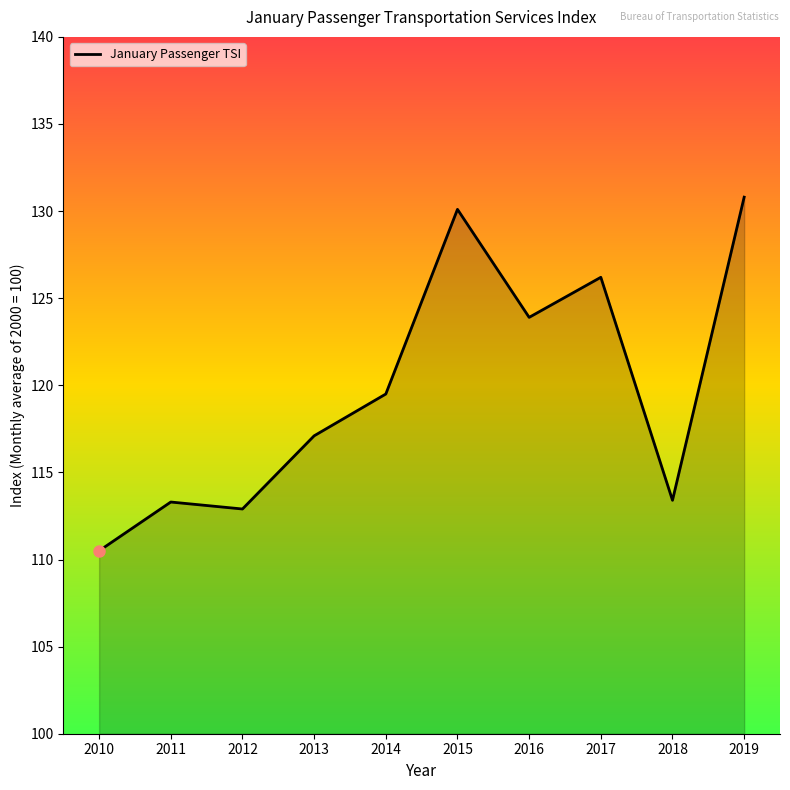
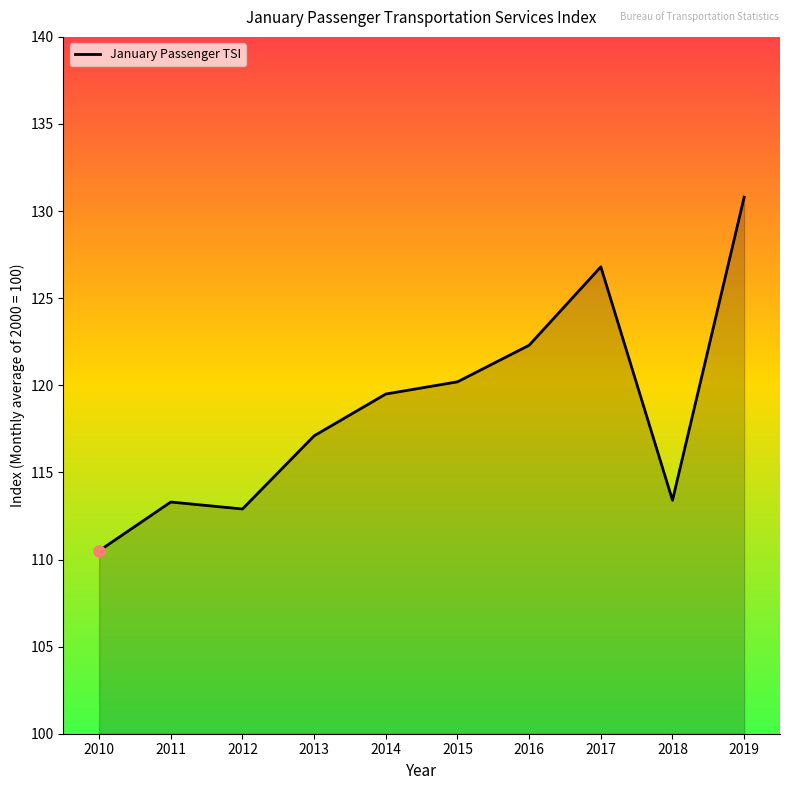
  {
    "January Passenger TSI": {
      "2011": 113.3,
      "2012": 112.9,
      "2013": 117.1,
      "2014": 119.5,
-     "2015": 130.1,
-     "2016": 123.9,
-     "2017": 126.2,
+     "2015": 120.2,
+     "2016": 122.3,
+     "2017": 126.8,
      "2018": 113.4,
      "2019": 130.8
    }
  }
